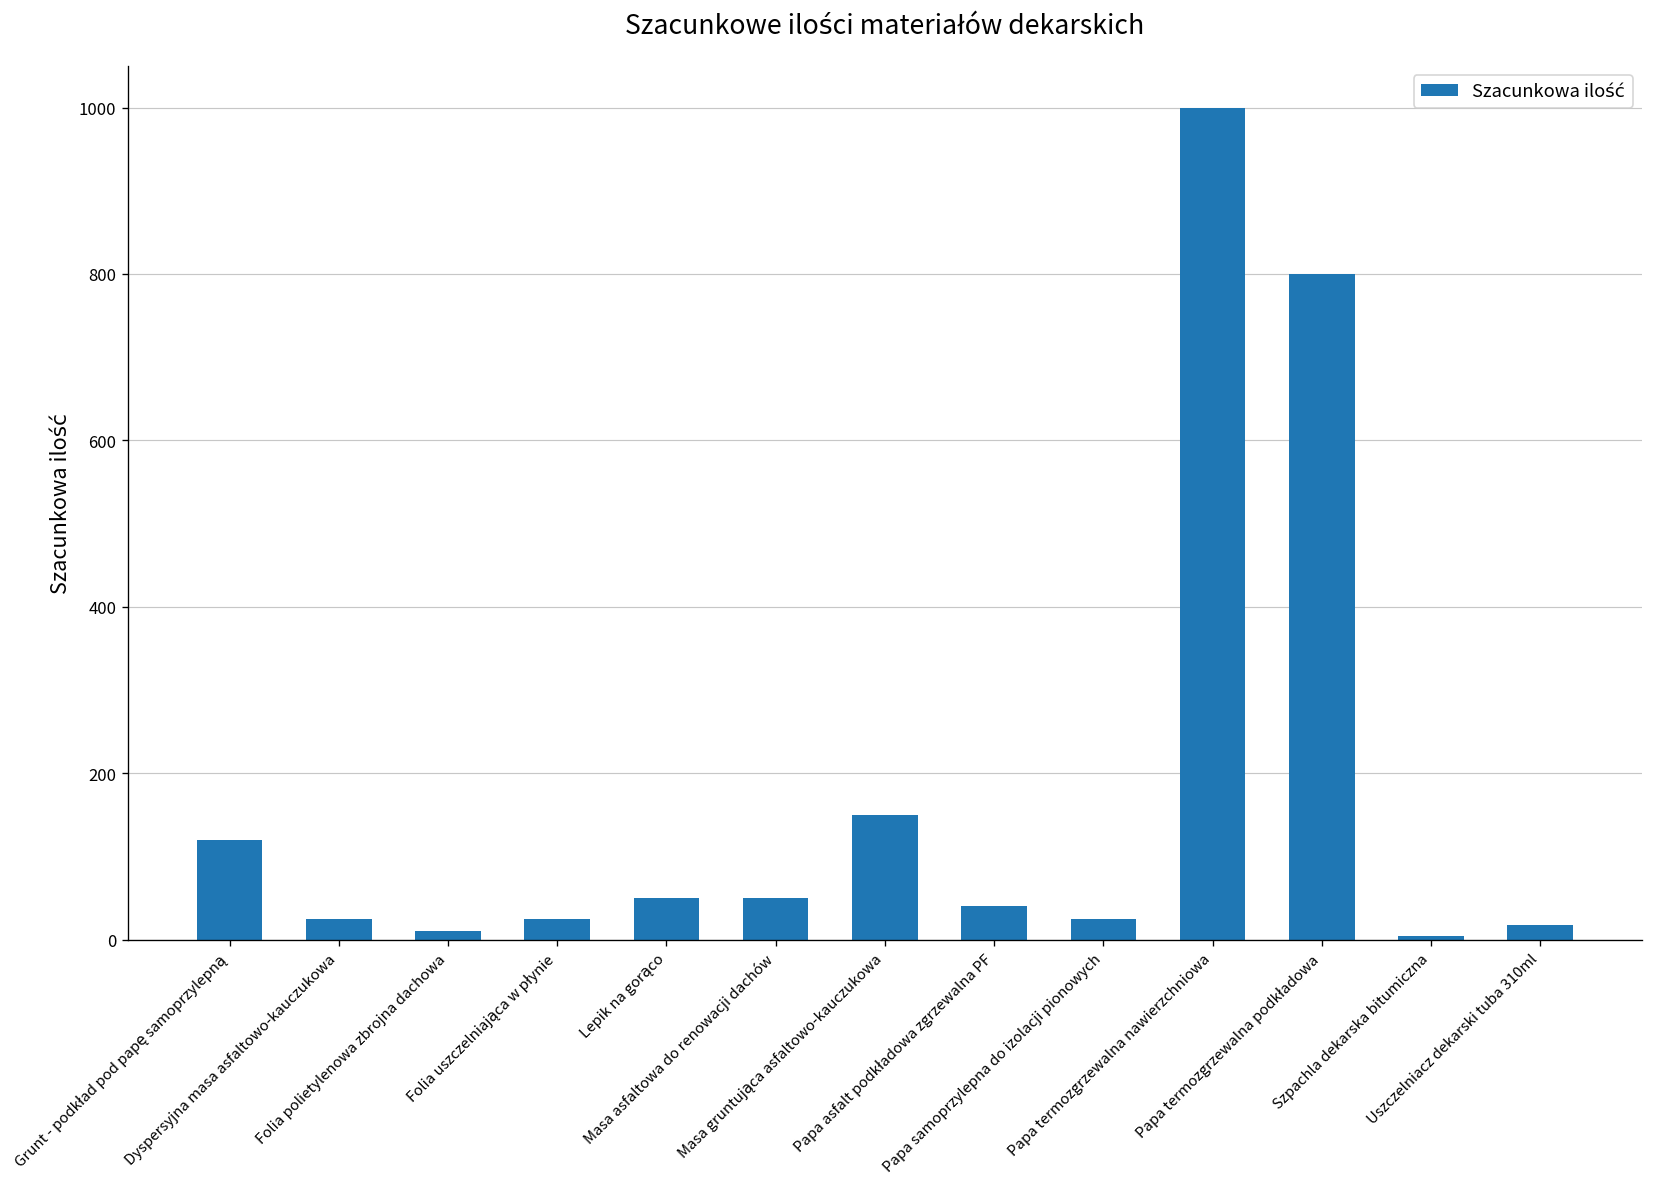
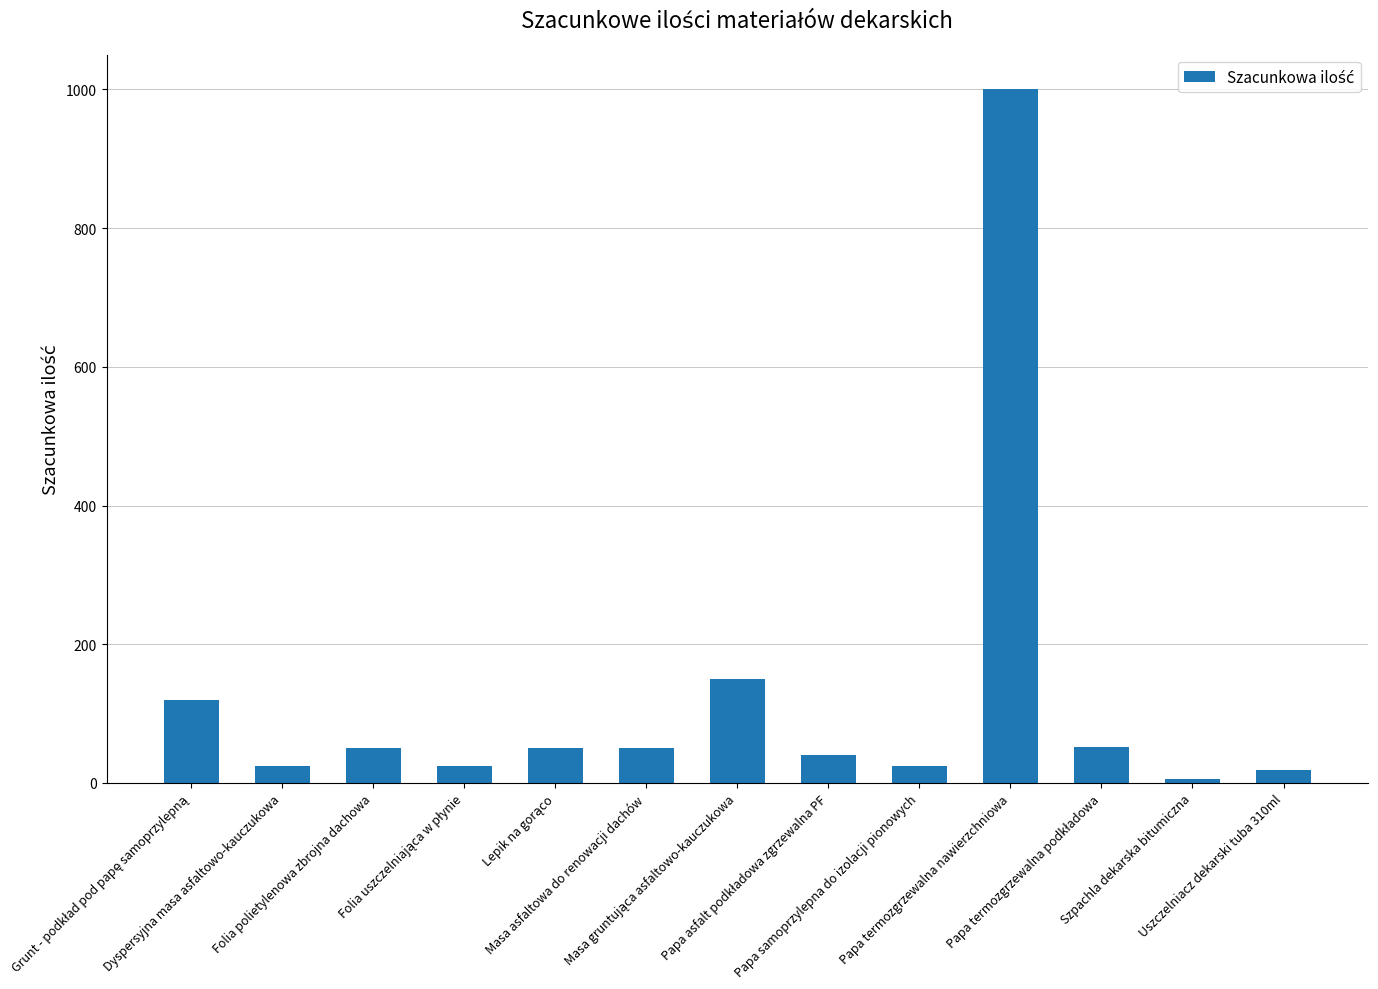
  {
    "Grunt - podkład pod papę samoprzylepną": 120,
    "Dyspersyjna masa asfaltowo-kauczukowa": 30,
-   "Folia polietylenowa zbrojna dachowa": 10,
+   "Folia polietylenowa zbrojna dachowa": 50,
    "Folia uszczelniająca w płynie": 30,
    "Lepik na gorąco": 50,
    "Masa asfaltowa do renowacji dachów": 50,
    "Masa gruntująca asfaltowo-kauczukowa": 150,
    "Papa asfalt podkładowa zgrzewalna PF": 40,
    "Papa samoprzylepna do izolacji pionowych": 30,
    "Papa termozgrzewalna nawierzchniowa": 1000,
-   "Papa termozgrzewalna podkładowa": 800,
+   "Papa termozgrzewalna podkładowa": 50,
    "Szpachla dekarska bitumiczna": 10,
    "Uszczelniacz dekarski tuba 310ml": 20
  }
